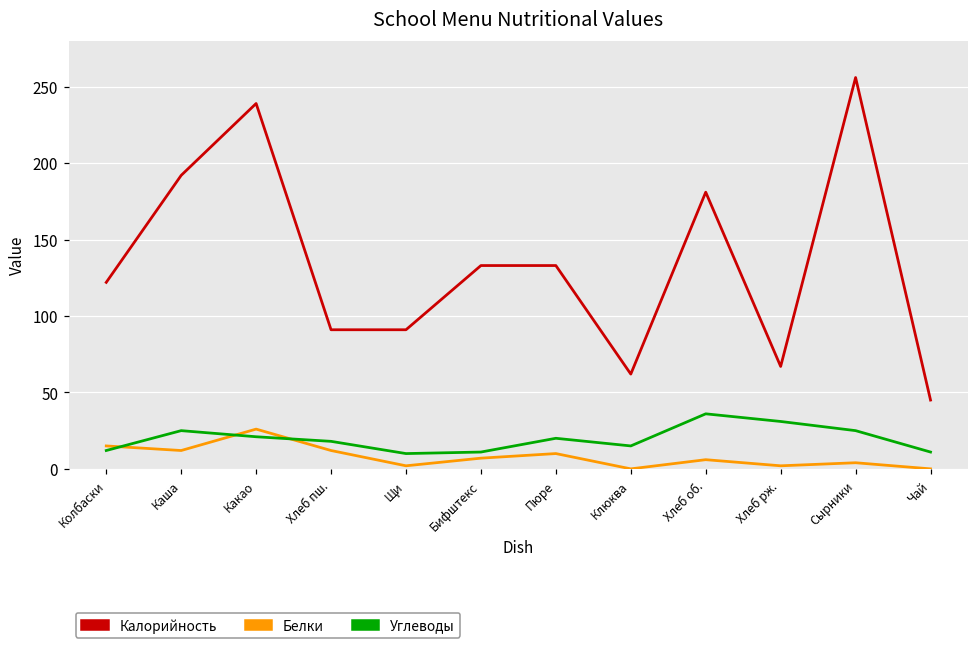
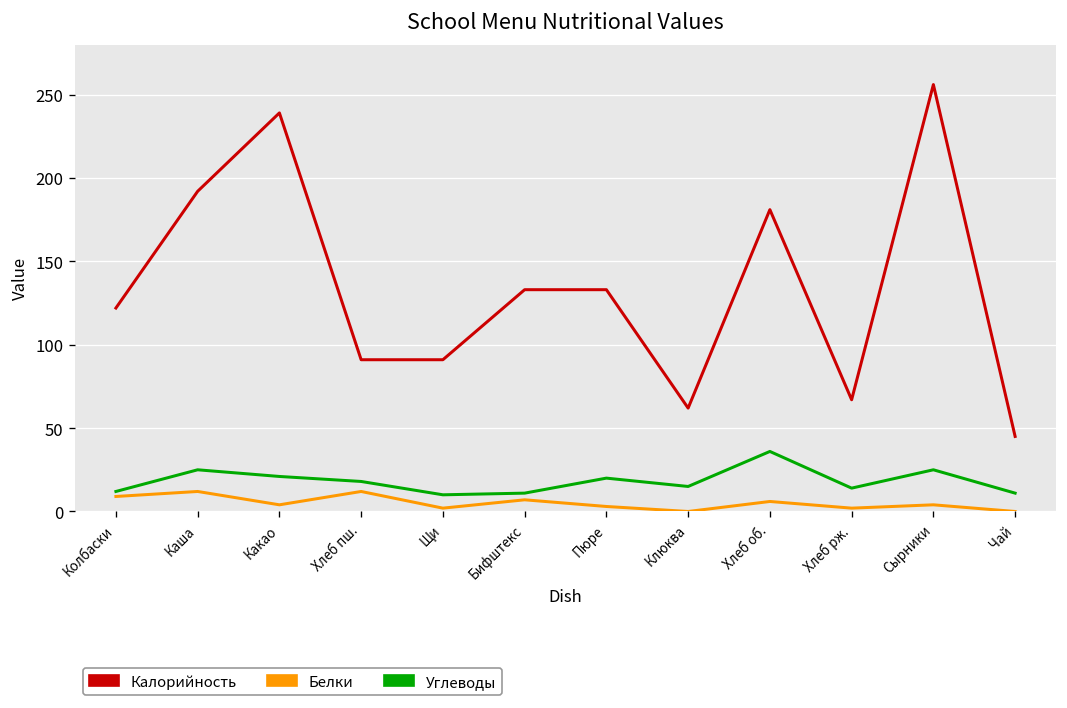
  {
    "Калорийность": {
      "Колбаски": 122,
      "Каша": 192,
      "Какао": 239,
      "Хлеб пш.": 91,
      "Щи": 91,
      "Бифштекс": 133,
      "Пюре": 133,
      "Клюква": 62,
      "Хлеб об.": 181,
      "Хлеб рж.": 67,
      "Сырники": 256,
      "Чай": 45
    },
    "Белки": {
-     "Колбаски": 15,
+     "Колбаски": 9,
      "Каша": 12,
-     "Какао": 26,
+     "Какао": 4,
      "Хлеб пш.": 12,
      "Щи": 2,
      "Бифштекс": 7,
-     "Пюре": 10,
+     "Пюре": 3,
      "Клюква": 0,
      "Хлеб об.": 6,
      "Хлеб рж.": 2,
      "Сырники": 4,
      "Чай": 0
    },
    "Углеводы": {
      "Колбаски": 12,
      "Каша": 25,
      "Какао": 21,
      "Хлеб пш.": 18,
      "Щи": 10,
      "Бифштекс": 11,
      "Пюре": 20,
      "Клюква": 15,
      "Хлеб об.": 36,
-     "Хлеб рж.": 31,
+     "Хлеб рж.": 14,
      "Сырники": 25,
      "Чай": 11
    }
  }
